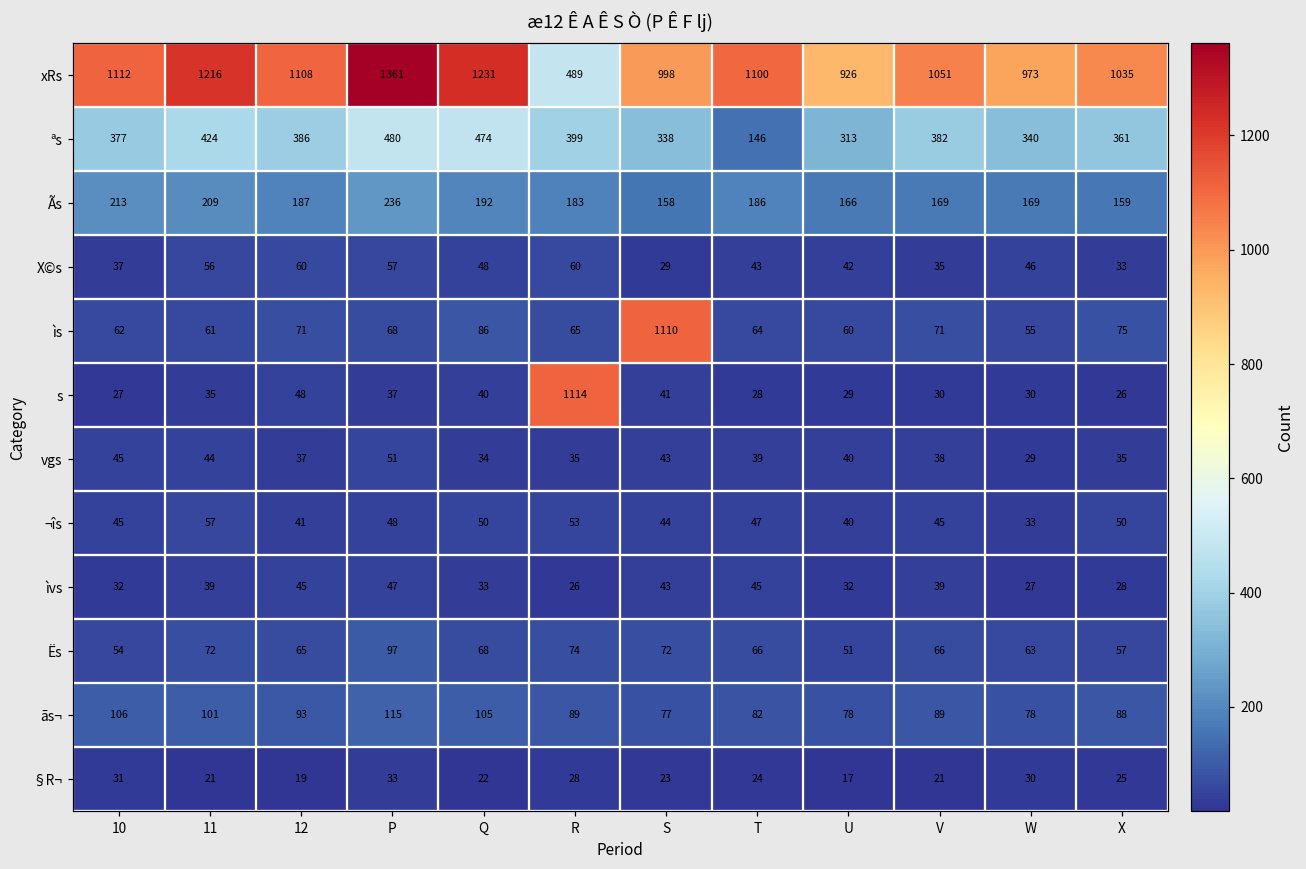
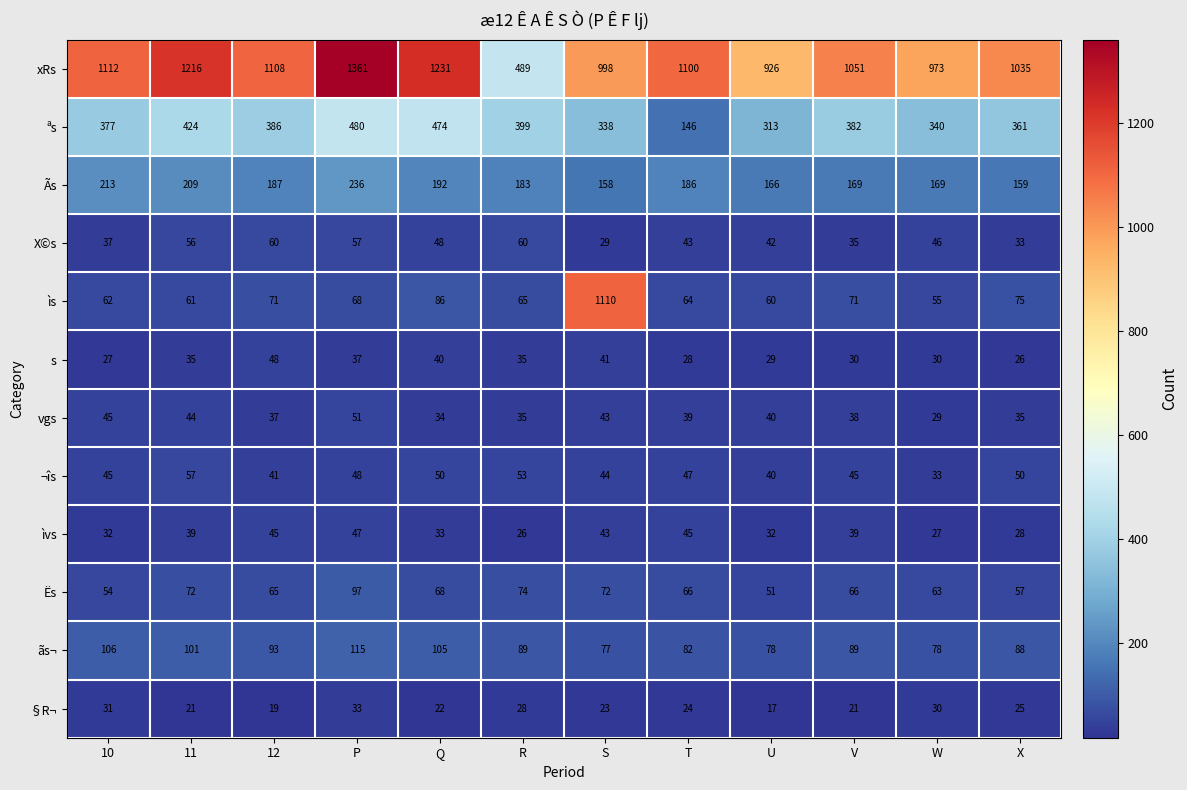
  {
    "xRs": {
      "10": 1112,
      "11": 1216,
      "12": 1108,
      "P": 1361,
      "Q": 1231,
      "R": 489,
      "S": 998,
      "T": 1100,
      "U": 926,
      "V": 1051,
      "W": 973,
      "X": 1035
    },
    "ªs": {
      "10": 377,
      "11": 424,
      "12": 386,
      "P": 480,
      "Q": 474,
      "R": 399,
      "S": 338,
      "T": 146,
      "U": 313,
      "V": 382,
      "W": 340,
      "X": 361
    },
    "Ãs": {
      "10": 213,
      "11": 209,
      "12": 187,
      "P": 236,
      "Q": 192,
      "R": 183,
      "S": 158,
      "T": 186,
      "U": 166,
      "V": 169,
      "W": 169,
      "X": 159
    },
    "X©s": {
      "10": 37,
      "11": 56,
      "12": 60,
      "P": 57,
      "Q": 48,
      "R": 60,
      "S": 29,
      "T": 43,
      "U": 42,
      "V": 35,
      "W": 46,
      "X": 33
    },
    "ìs": {
      "10": 62,
      "11": 61,
      "12": 71,
      "P": 68,
      "Q": 86,
      "R": 65,
      "S": 1110,
      "T": 64,
      "U": 60,
      "V": 71,
      "W": 55,
      "X": 75
    },
    "s": {
      "10": 27,
      "11": 35,
      "12": 48,
      "P": 37,
      "Q": 40,
-     "R": 1114,
+     "R": 35,
      "S": 41,
      "T": 28,
      "U": 29,
      "V": 30,
      "W": 30,
      "X": 26
    },
    "vgs": {
      "10": 45,
      "11": 44,
      "12": 37,
      "P": 51,
      "Q": 34,
      "R": 35,
      "S": 43,
      "T": 39,
      "U": 40,
      "V": 38,
      "W": 29,
      "X": 35
    },
    "¬îs": {
      "10": 45,
      "11": 57,
      "12": 41,
      "P": 48,
      "Q": 50,
      "R": 53,
      "S": 44,
      "T": 47,
      "U": 40,
      "V": 45,
      "W": 33,
      "X": 50
    },
    "ìvs": {
      "10": 32,
      "11": 39,
      "12": 45,
      "P": 47,
      "Q": 33,
      "R": 26,
      "S": 43,
      "T": 45,
      "U": 32,
      "V": 39,
      "W": 27,
      "X": 28
    },
    "Ës": {
      "10": 54,
      "11": 72,
      "12": 65,
      "P": 97,
      "Q": 68,
      "R": 74,
      "S": 72,
      "T": 66,
      "U": 51,
      "V": 66,
      "W": 63,
      "X": 57
    },
    "ãs¬": {
      "10": 106,
      "11": 101,
      "12": 93,
      "P": 115,
      "Q": 105,
      "R": 89,
      "S": 77,
      "T": 82,
      "U": 78,
      "V": 89,
      "W": 78,
      "X": 88
    },
    "§R¬": {
      "10": 31,
      "11": 21,
      "12": 19,
      "P": 33,
      "Q": 22,
      "R": 28,
      "S": 23,
      "T": 24,
      "U": 17,
      "V": 21,
      "W": 30,
      "X": 25
    }
  }
